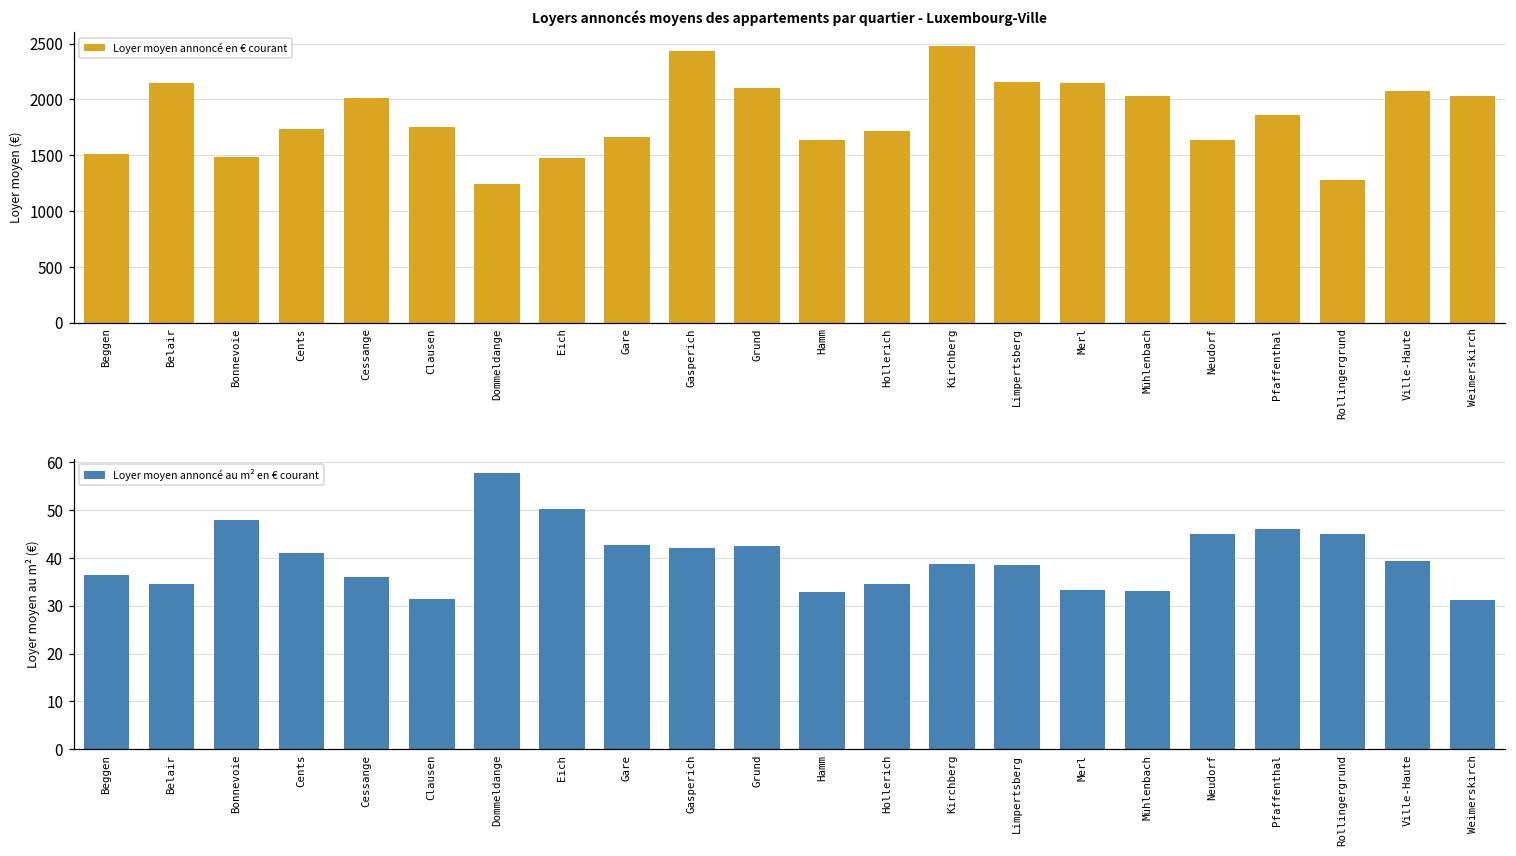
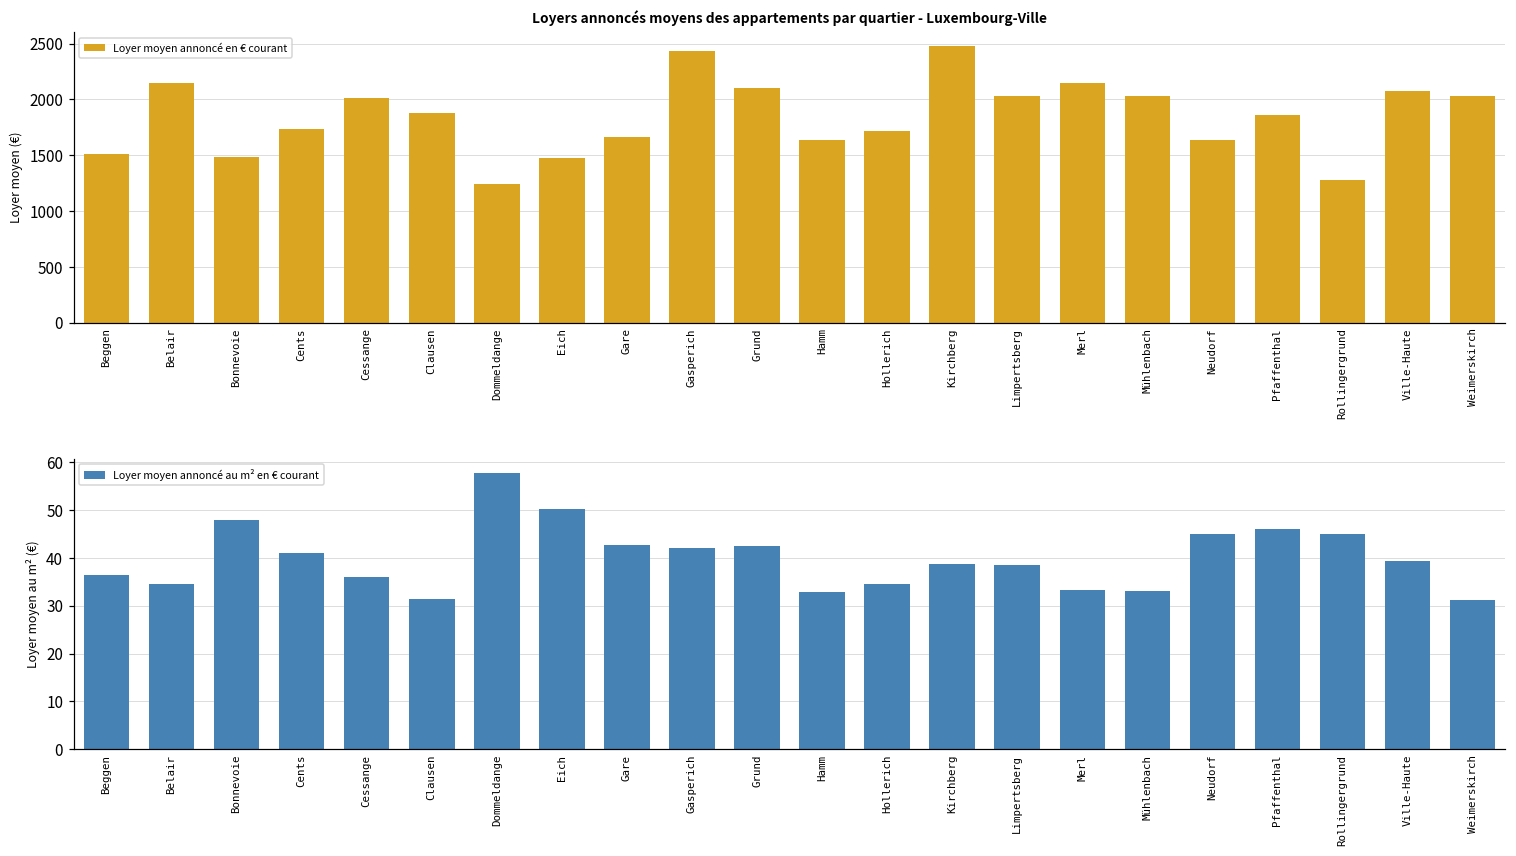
  {
    "Loyers annoncés moyens des appartements par quartier - Luxembourg-Ville": {
      "Beggen": 1510,
      "Belair": 2140,
      "Bonnevoie": 1480,
      "Cents": 1740,
      "Cessange": 2010,
-     "Clausen": 1750,
+     "Clausen": 1880,
      "Dommeldange": 1240,
      "Eich": 1480,
      "Gare": 1660,
      "Gasperich": 2440,
      "Grund": 2100,
      "Hamm": 1630,
      "Hollerich": 1710,
      "Kirchberg": 2480,
-     "Limpertsberg": 2150,
+     "Limpertsberg": 2030,
      "Merl": 2140,
      "Mühlenbach": 2030,
      "Neudorf": 1640,
      "Pfaffenthal": 1860,
      "Rollingergrund": 1280,
      "Ville-Haute": 2080,
      "Weimerskirch": 2030
    }
  }
